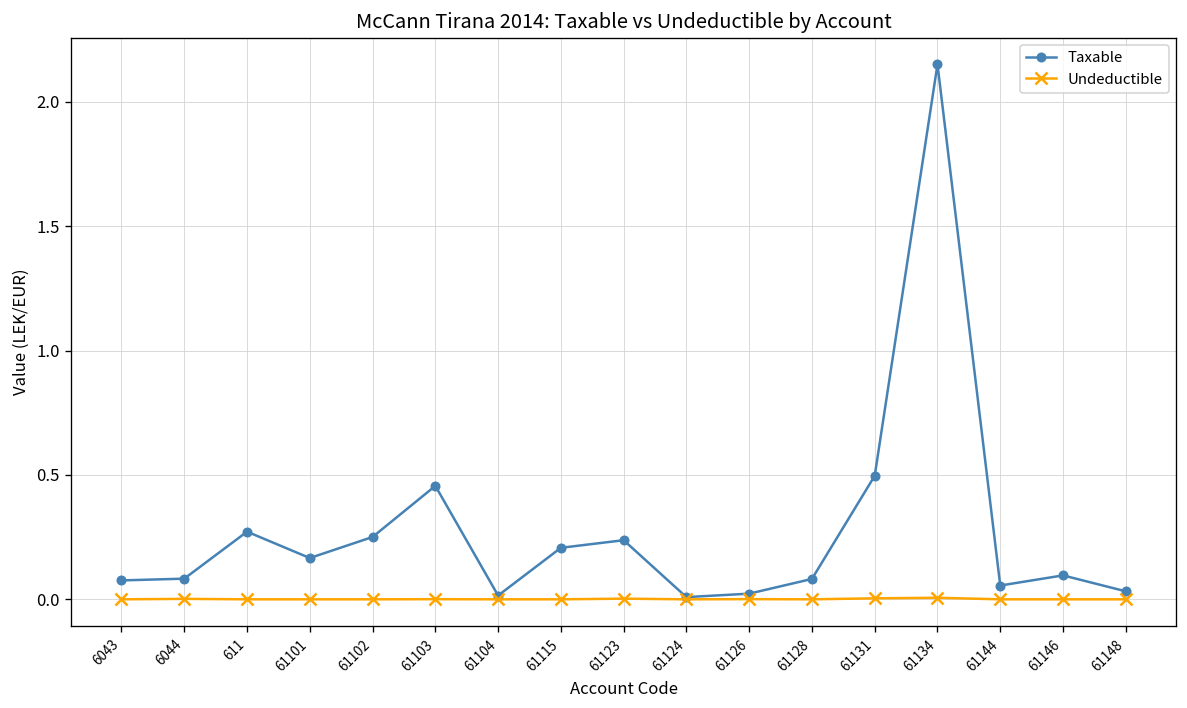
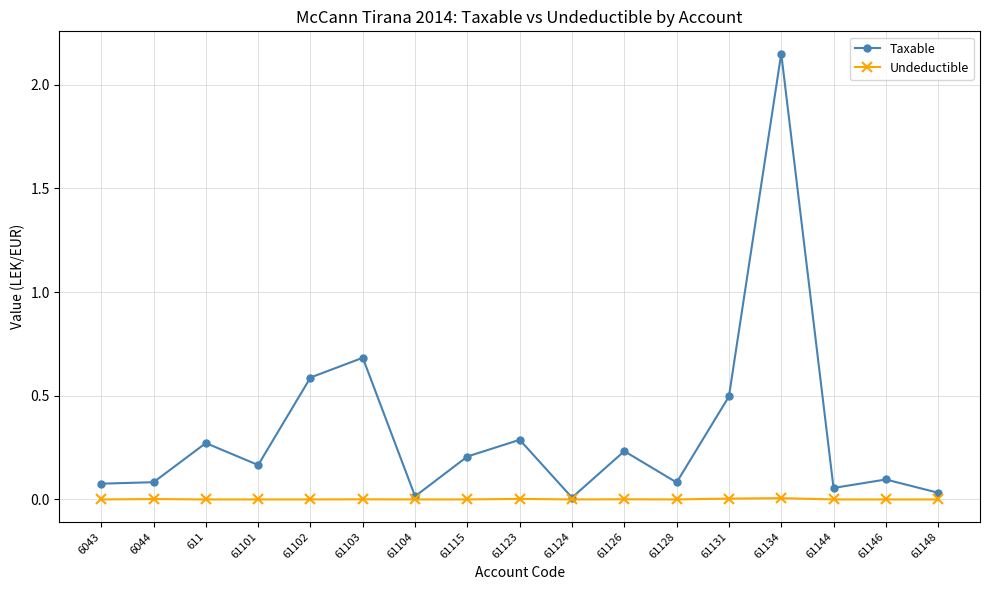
  {
    "Taxable": {
      "6043": 0.08,
      "6044": 0.08,
      "611": 0.27,
      "61101": 0.17,
-     "61102": 0.25,
-     "61103": 0.46,
+     "61102": 0.59,
+     "61103": 0.68,
      "61104": 0.02,
      "61115": 0.21,
-     "61123": 0.24,
-     "61126": 0.02,
+     "61123": 0.29,
+     "61126": 0.23,
      "61128": 0.08,
      "61131": 0.50,
      "61134": 2.15,
      "61144": 0.06,
      "61146": 0.10,
      "61148": 0.03
    },
    "Undeductible": {
      "6043": 0.00,
      "6044": 0.00,
      "611": 0.00,
      "61101": 0.00,
      "61102": 0.00,
      "61103": 0.00,
      "61104": 0.00,
      "61115": 0.00,
      "61123": 0.00,
      "61126": 0.00,
      "61128": 0.00,
      "61131": 0.00,
      "61134": 0.01,
      "61144": 0.00,
      "61146": 0.00,
      "61148": 0.00
    }
  }
